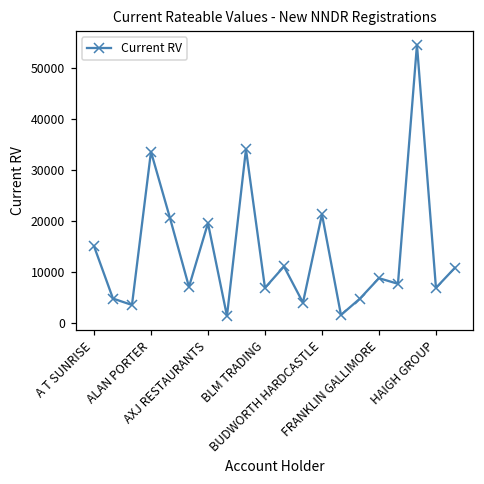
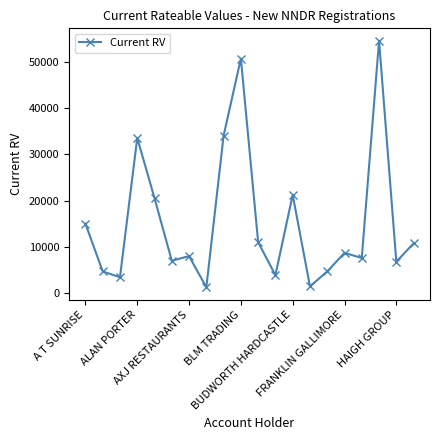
  {
    "A T SUNRISE": 15000,
    "ALAN PORTER": 34000,
-   "AXJ RESTAURANTS": 20000,
-   "BLM TRADING": 7000,
+   "AXJ RESTAURANTS": 8000,
+   "BLM TRADING": 51000,
    "BUDWORTH HARDCASTLE": 21000,
    "FRANKLIN GALLIMORE": 9000,
    "HAIGH GROUP": 7000
  }
